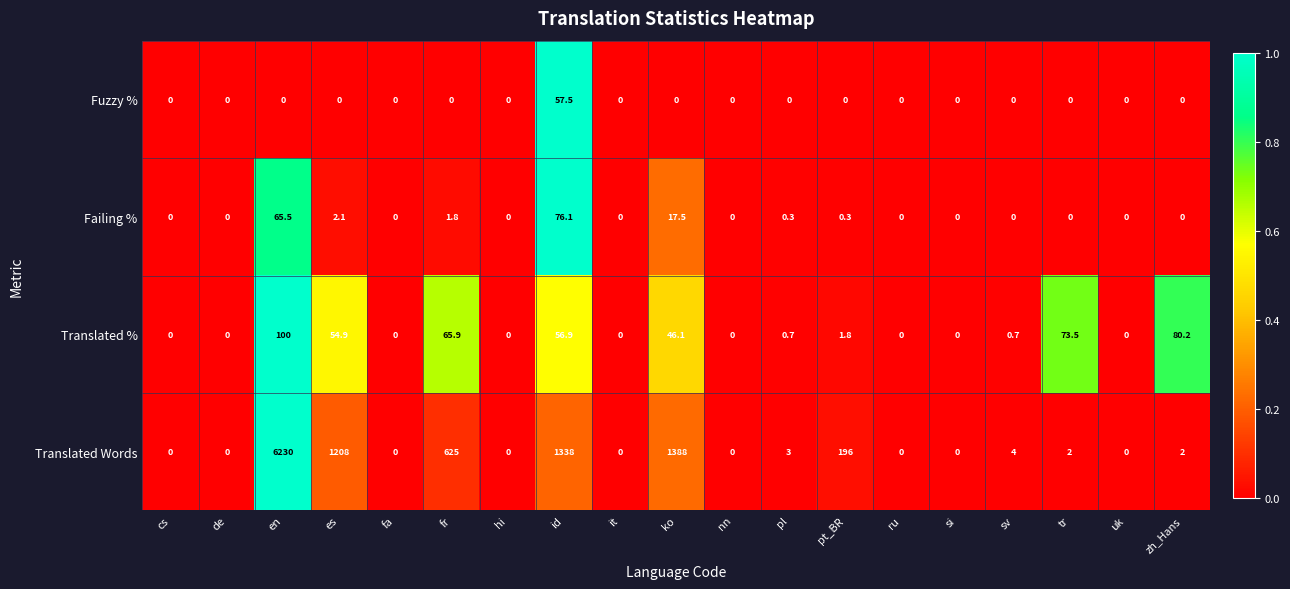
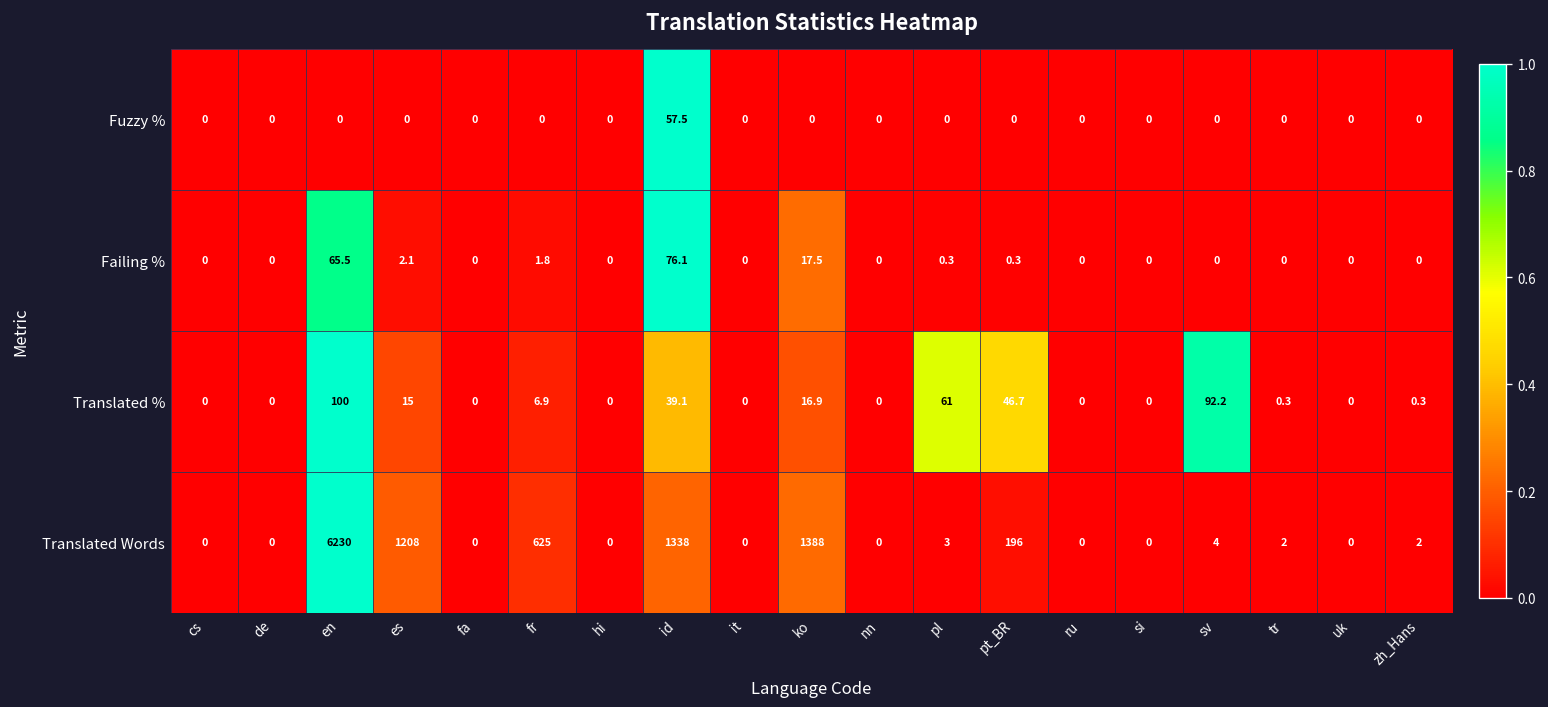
  {
    "Fuzzy %": {
      "cs": 0,
      "de": 0,
      "en": 0,
      "es": 0,
      "fa": 0,
      "fr": 0,
      "hi": 0,
      "id": 57.5,
      "it": 0,
      "ko": 0,
      "nn": 0,
      "pl": 0,
      "pt_BR": 0,
      "ru": 0,
      "si": 0,
      "sv": 0,
      "tr": 0,
      "uk": 0,
      "zh_Hans": 0
    },
    "Failing %": {
      "cs": 0,
      "de": 0,
      "en": 65.5,
      "es": 2.1,
      "fa": 0,
      "fr": 1.8,
      "hi": 0,
      "id": 76.1,
      "it": 0,
      "ko": 17.5,
      "nn": 0,
      "pl": 0.3,
      "pt_BR": 0.3,
      "ru": 0,
      "si": 0,
      "sv": 0,
      "tr": 0,
      "uk": 0,
      "zh_Hans": 0
    },
    "Translated %": {
      "cs": 0,
      "de": 0,
      "en": 100,
-     "es": 54.9,
+     "es": 15,
      "fa": 0,
-     "fr": 65.9,
+     "fr": 6.9,
      "hi": 0,
-     "id": 56.9,
+     "id": 39.1,
      "it": 0,
-     "ko": 46.1,
+     "ko": 16.9,
      "nn": 0,
-     "pl": 0.7,
-     "pt_BR": 1.8,
+     "pl": 61,
+     "pt_BR": 46.7,
      "ru": 0,
      "si": 0,
-     "sv": 0.7,
-     "tr": 73.5,
+     "sv": 92.2,
+     "tr": 0.3,
      "uk": 0,
-     "zh_Hans": 80.2
+     "zh_Hans": 0.3
    },
    "Translated Words": {
      "cs": 0,
      "de": 0,
      "en": 6230,
      "es": 1208,
      "fa": 0,
      "fr": 625,
      "hi": 0,
      "id": 1338,
      "it": 0,
      "ko": 1388,
      "nn": 0,
      "pl": 3,
      "pt_BR": 196,
      "ru": 0,
      "si": 0,
      "sv": 4,
      "tr": 2,
      "uk": 0,
      "zh_Hans": 2
    }
  }
